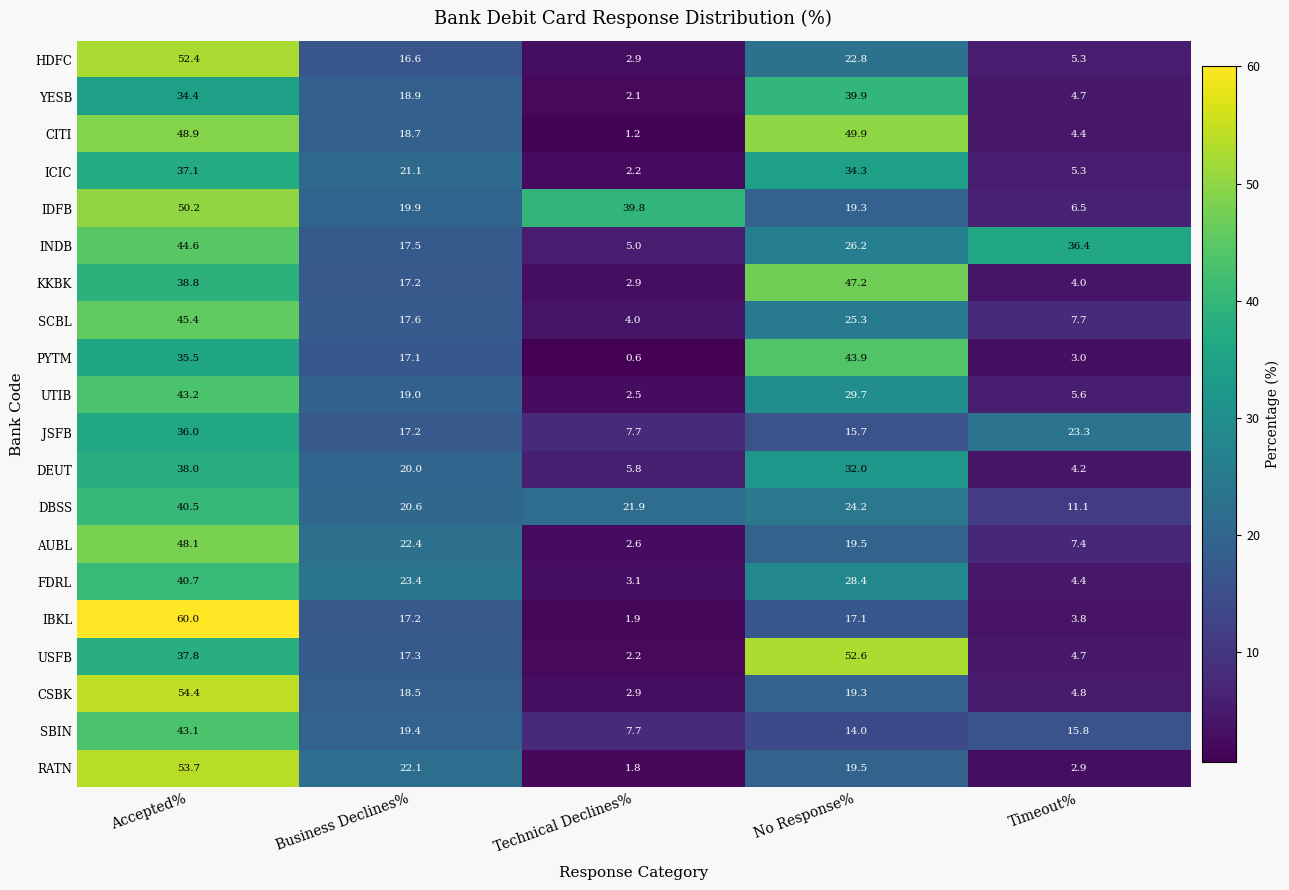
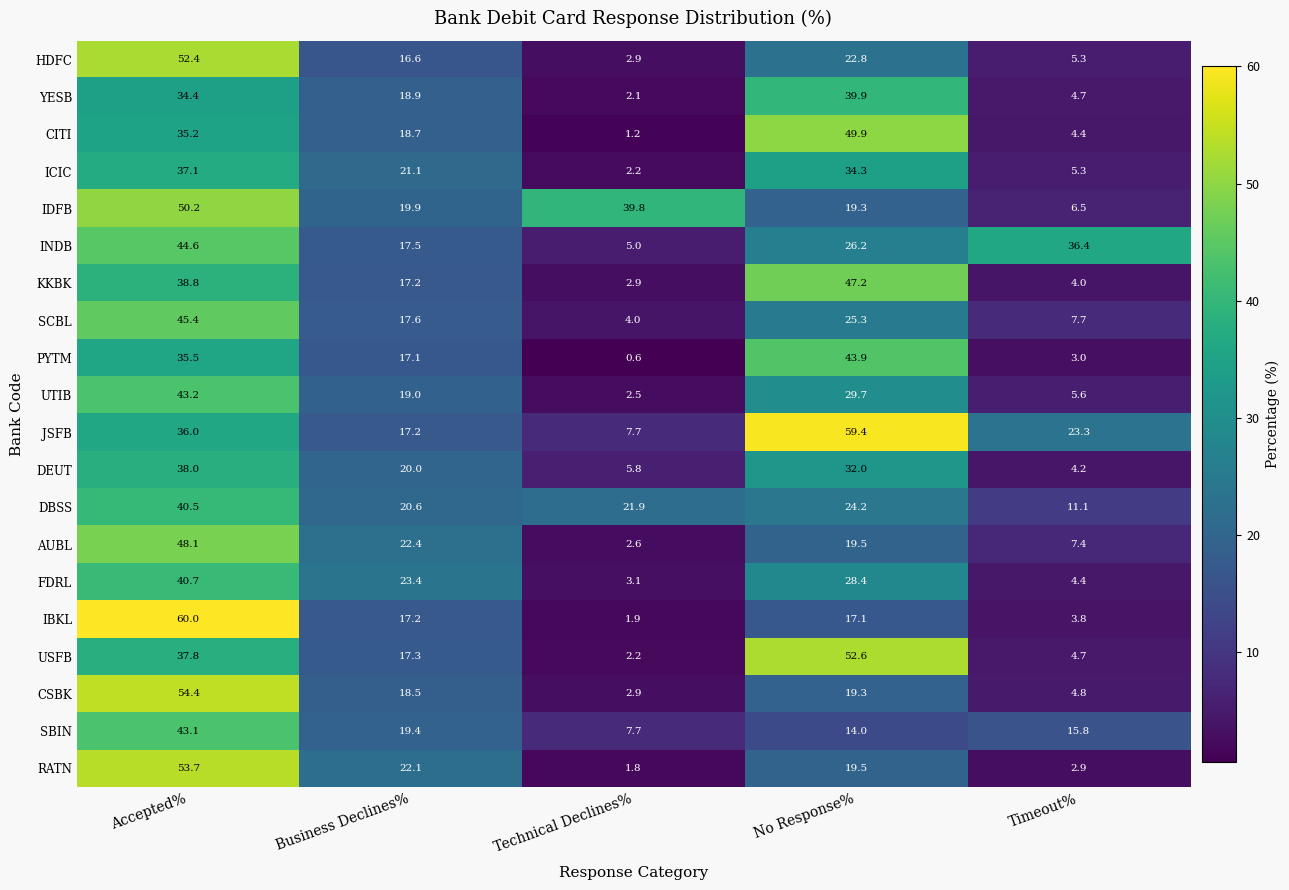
  {
    "HDFC": {
      "Accepted%": 52.4,
      "Business Declines%": 16.6,
      "Technical Declines%": 2.9,
      "No Response%": 22.8,
      "Timeout%": 5.3
    },
    "YESB": {
      "Accepted%": 34.4,
      "Business Declines%": 18.9,
      "Technical Declines%": 2.1,
      "No Response%": 39.9,
      "Timeout%": 4.7
    },
    "CITI": {
-     "Accepted%": 48.9,
+     "Accepted%": 35.2,
      "Business Declines%": 18.7,
      "Technical Declines%": 1.2,
      "No Response%": 49.9,
      "Timeout%": 4.4
    },
    "ICIC": {
      "Accepted%": 37.1,
      "Business Declines%": 21.1,
      "Technical Declines%": 2.2,
      "No Response%": 34.3,
      "Timeout%": 5.3
    },
    "IDFB": {
      "Accepted%": 50.2,
      "Business Declines%": 19.9,
      "Technical Declines%": 39.8,
      "No Response%": 19.3,
      "Timeout%": 6.5
    },
    "INDB": {
      "Accepted%": 44.6,
      "Business Declines%": 17.5,
      "Technical Declines%": 5.0,
      "No Response%": 26.2,
      "Timeout%": 36.4
    },
    "KKBK": {
      "Accepted%": 38.8,
      "Business Declines%": 17.2,
      "Technical Declines%": 2.9,
      "No Response%": 47.2,
      "Timeout%": 4.0
    },
    "SCBL": {
      "Accepted%": 45.4,
      "Business Declines%": 17.6,
      "Technical Declines%": 4.0,
      "No Response%": 25.3,
      "Timeout%": 7.7
    },
    "PYTM": {
      "Accepted%": 35.5,
      "Business Declines%": 17.1,
      "Technical Declines%": 0.6,
      "No Response%": 43.9,
      "Timeout%": 3.0
    },
    "UTIB": {
      "Accepted%": 43.2,
      "Business Declines%": 19.0,
      "Technical Declines%": 2.5,
      "No Response%": 29.7,
      "Timeout%": 5.6
    },
    "JSFB": {
      "Accepted%": 36.0,
      "Business Declines%": 17.2,
      "Technical Declines%": 7.7,
-     "No Response%": 15.7,
+     "No Response%": 59.4,
      "Timeout%": 23.3
    },
    "DEUT": {
      "Accepted%": 38.0,
      "Business Declines%": 20.0,
      "Technical Declines%": 5.8,
      "No Response%": 32.0,
      "Timeout%": 4.2
    },
    "DBSS": {
      "Accepted%": 40.5,
      "Business Declines%": 20.6,
      "Technical Declines%": 21.9,
      "No Response%": 24.2,
      "Timeout%": 11.1
    },
    "AUBL": {
      "Accepted%": 48.1,
      "Business Declines%": 22.4,
      "Technical Declines%": 2.6,
      "No Response%": 19.5,
      "Timeout%": 7.4
    },
    "FDRL": {
      "Accepted%": 40.7,
      "Business Declines%": 23.4,
      "Technical Declines%": 3.1,
      "No Response%": 28.4,
      "Timeout%": 4.4
    },
    "IBKL": {
      "Accepted%": 60.0,
      "Business Declines%": 17.2,
      "Technical Declines%": 1.9,
      "No Response%": 17.1,
      "Timeout%": 3.8
    },
    "USFB": {
      "Accepted%": 37.8,
      "Business Declines%": 17.3,
      "Technical Declines%": 2.2,
      "No Response%": 52.6,
      "Timeout%": 4.7
    },
    "CSBK": {
      "Accepted%": 54.4,
      "Business Declines%": 18.5,
      "Technical Declines%": 2.9,
      "No Response%": 19.3,
      "Timeout%": 4.8
    },
    "SBIN": {
      "Accepted%": 43.1,
      "Business Declines%": 19.4,
      "Technical Declines%": 7.7,
      "No Response%": 14.0,
      "Timeout%": 15.8
    },
    "RATN": {
      "Accepted%": 53.7,
      "Business Declines%": 22.1,
      "Technical Declines%": 1.8,
      "No Response%": 19.5,
      "Timeout%": 2.9
    }
  }
